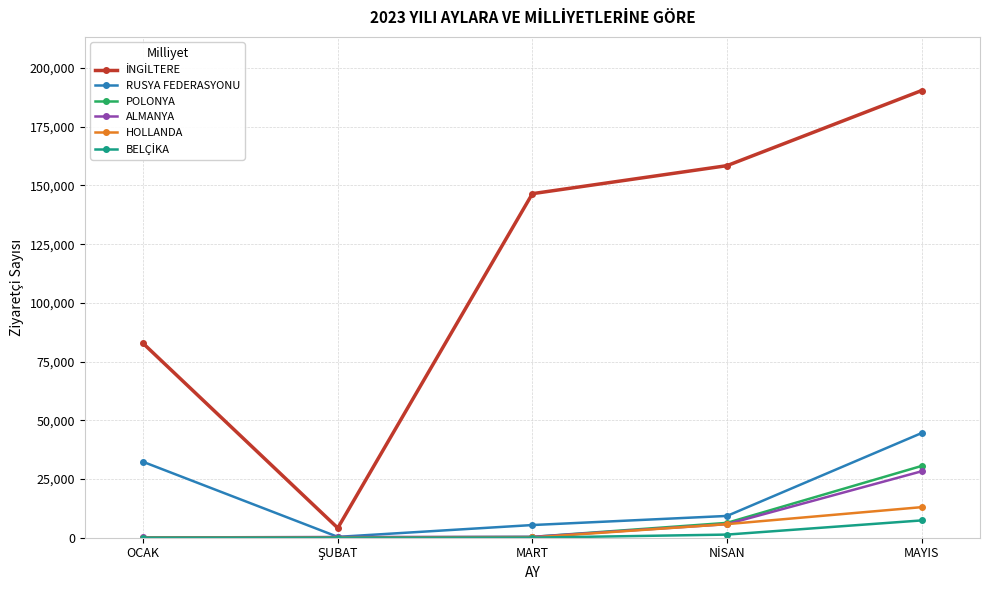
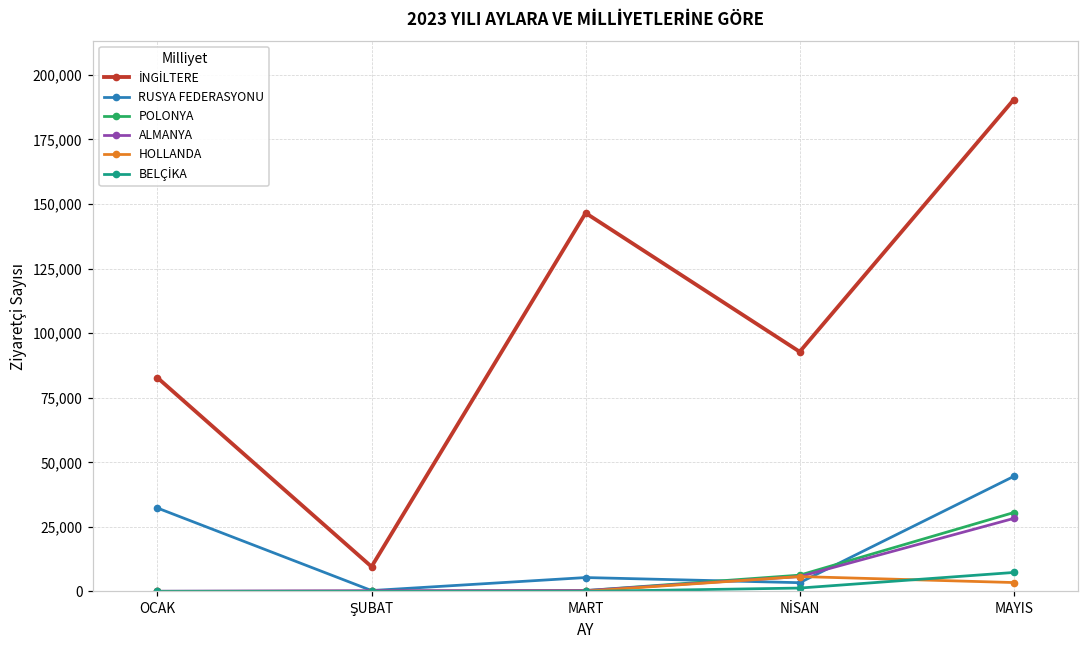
  {
    "İNGİLTERE": {
      "OCAK": "83,000",
-     "ŞUBAT": "4,000",
+     "ŞUBAT": "10,000",
      "MART": "146,000",
-     "NİSAN": "158,000",
+     "NİSAN": "93,000",
      "MAYIS": "190,000"
    },
    "RUSYA FEDERASYONU": {
      "OCAK": "32,000",
      "MART": "5,000",
-     "NİSAN": "9,000",
+     "NİSAN": "3,000",
      "MAYIS": "45,000"
    },
    "ALMANYA": {
      "MAYIS": "28,000"
    },
    "HOLLANDA": {
-     "MAYIS": "13,000"
+     "MAYIS": "3,000"
    }
  }
